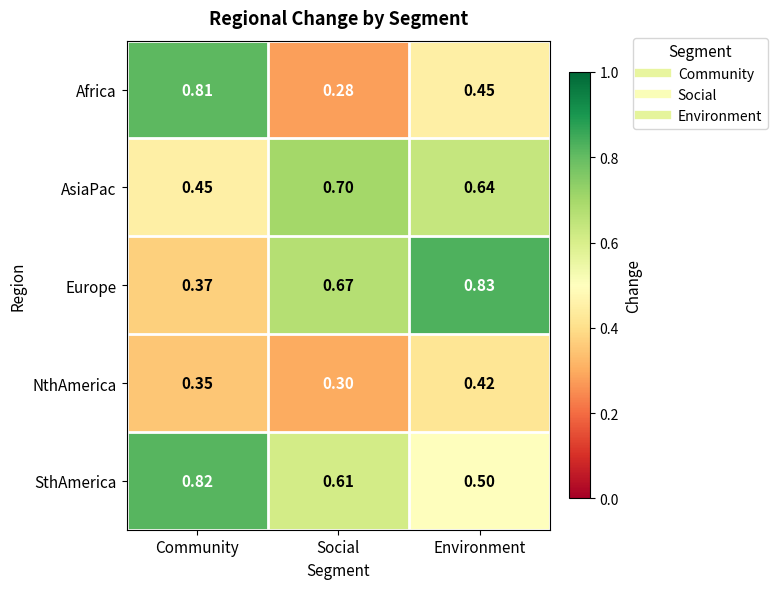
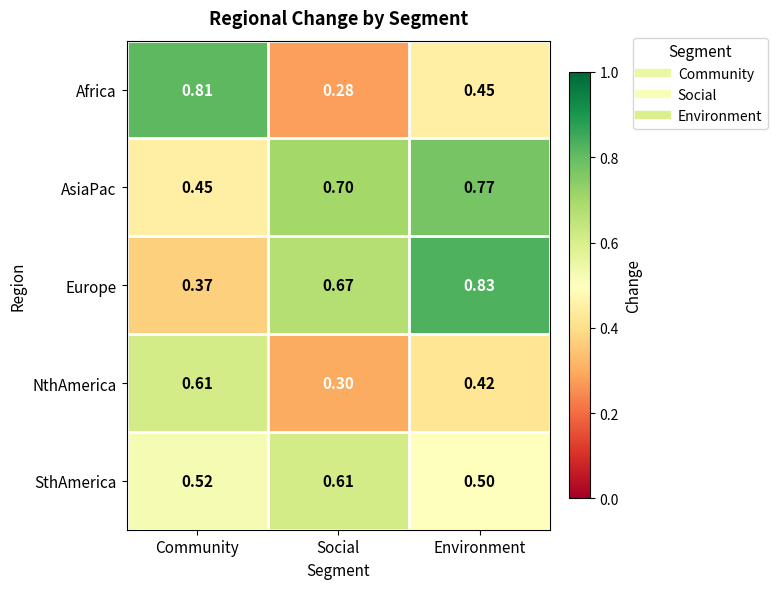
  {
    "Africa": {
      "Community": 0.81,
      "Social": 0.28,
      "Environment": 0.45
    },
    "AsiaPac": {
      "Community": 0.45,
      "Social": 0.70,
-     "Environment": 0.64
+     "Environment": 0.77
    },
    "Europe": {
      "Community": 0.37,
      "Social": 0.67,
      "Environment": 0.83
    },
    "NthAmerica": {
-     "Community": 0.35,
+     "Community": 0.61,
      "Social": 0.30,
      "Environment": 0.42
    },
    "SthAmerica": {
-     "Community": 0.82,
+     "Community": 0.52,
      "Social": 0.61,
      "Environment": 0.50
    }
  }
